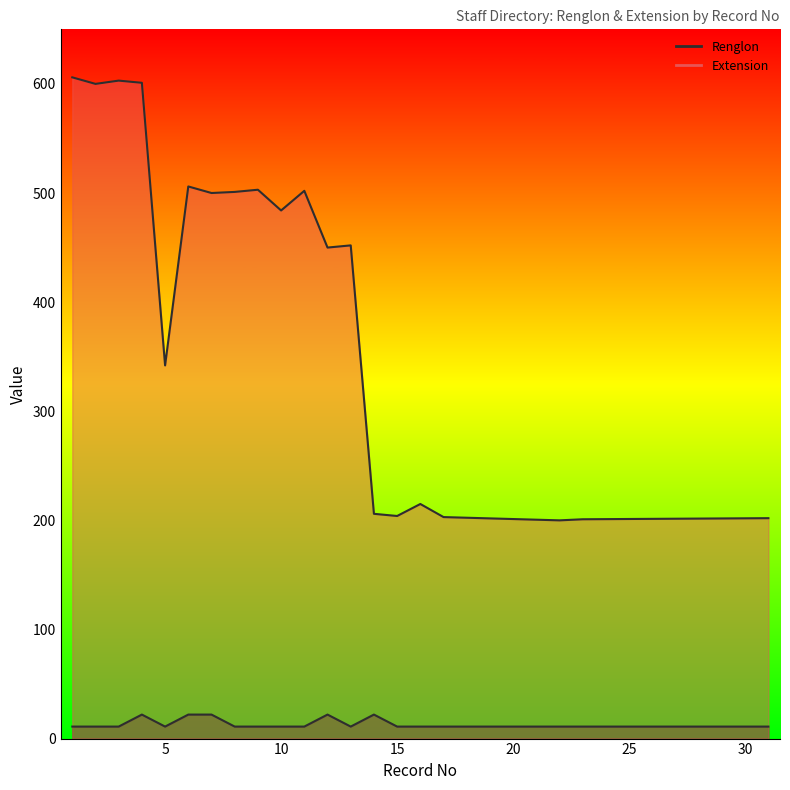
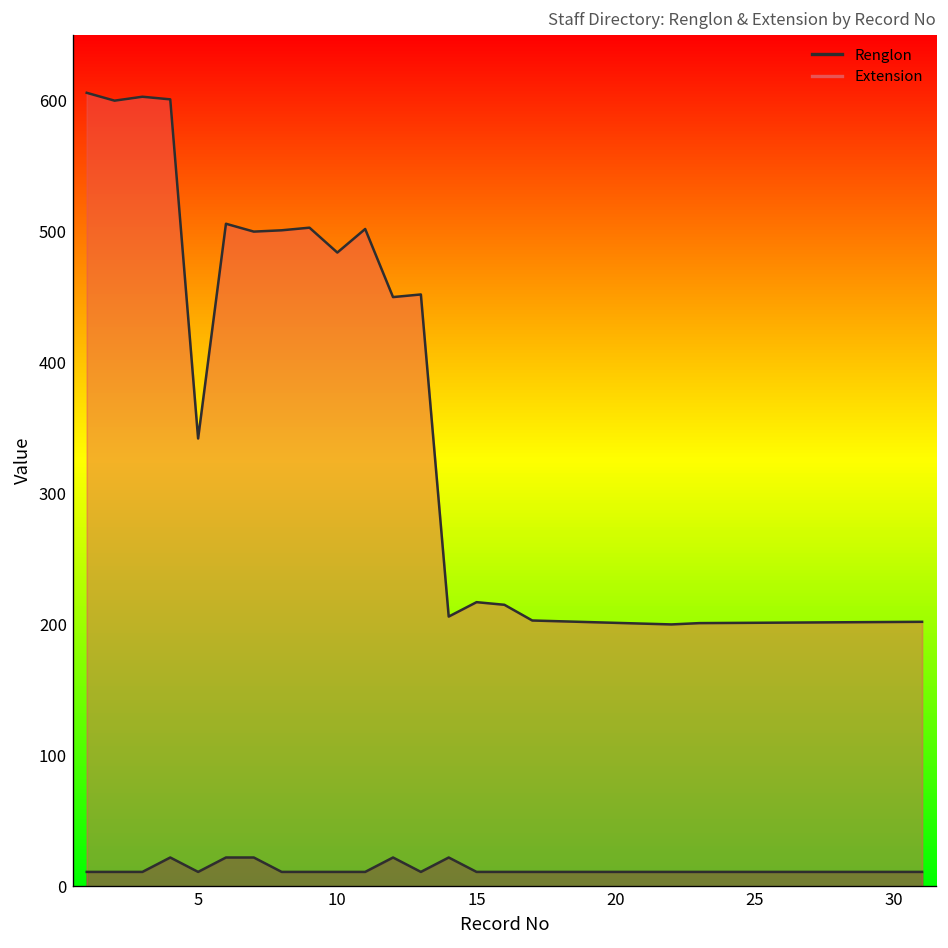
  {
    "Renglon": {
      "5": 11,
      "10": 11,
      "15": 11
    },
    "Extension": {
      "5": 342,
      "10": 484,
-     "15": 204
+     "15": 217
    }
  }
